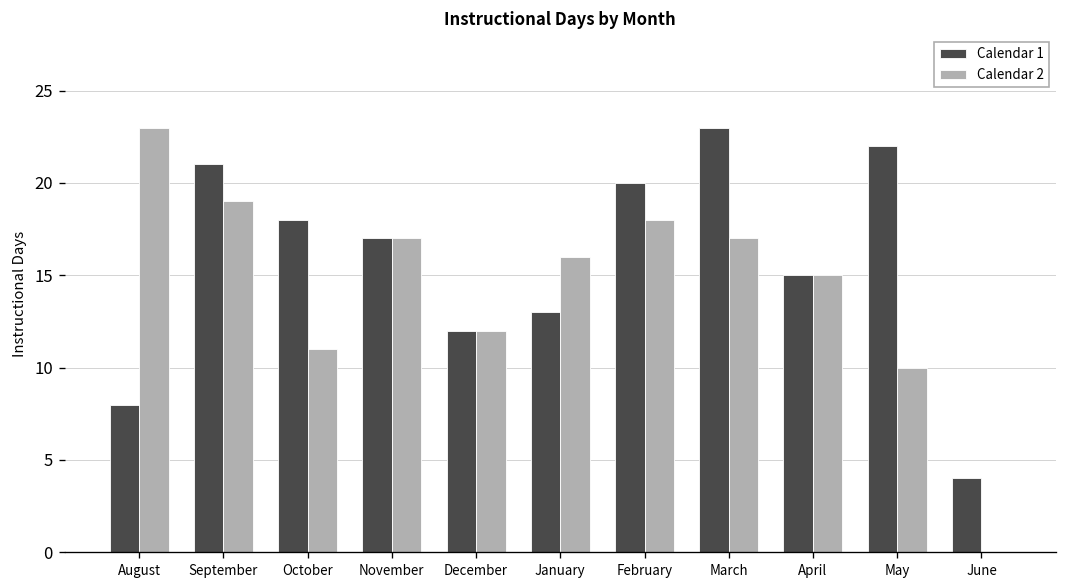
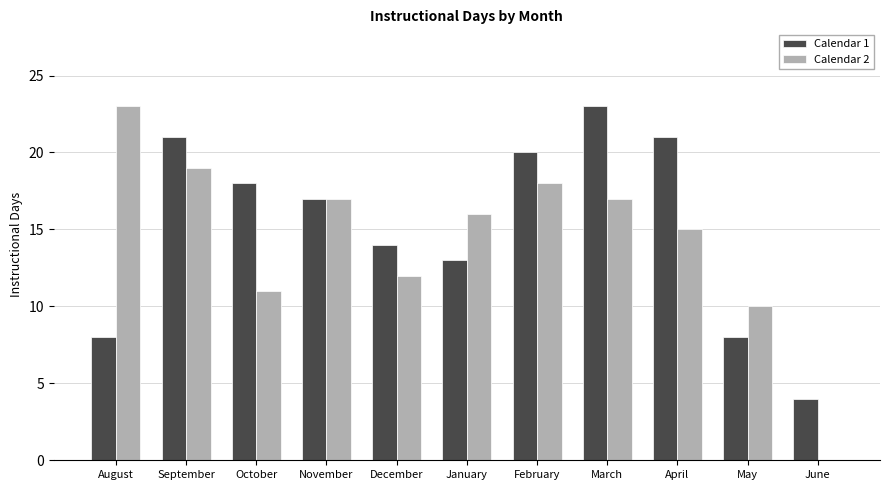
  {
    "Calendar 1": {
      "August": 8,
      "September": 21,
      "October": 18,
      "November": 17,
-     "December": 12,
+     "December": 14,
      "January": 13,
      "February": 20,
      "March": 23,
-     "April": 15,
-     "May": 22,
+     "April": 21,
+     "May": 8,
      "June": 4
    },
    "Calendar 2": {
      "August": 23,
      "September": 19,
      "October": 11,
      "November": 17,
      "December": 12,
      "January": 16,
      "February": 18,
      "March": 17,
      "April": 15,
      "May": 10,
      "June": 0
    }
  }
